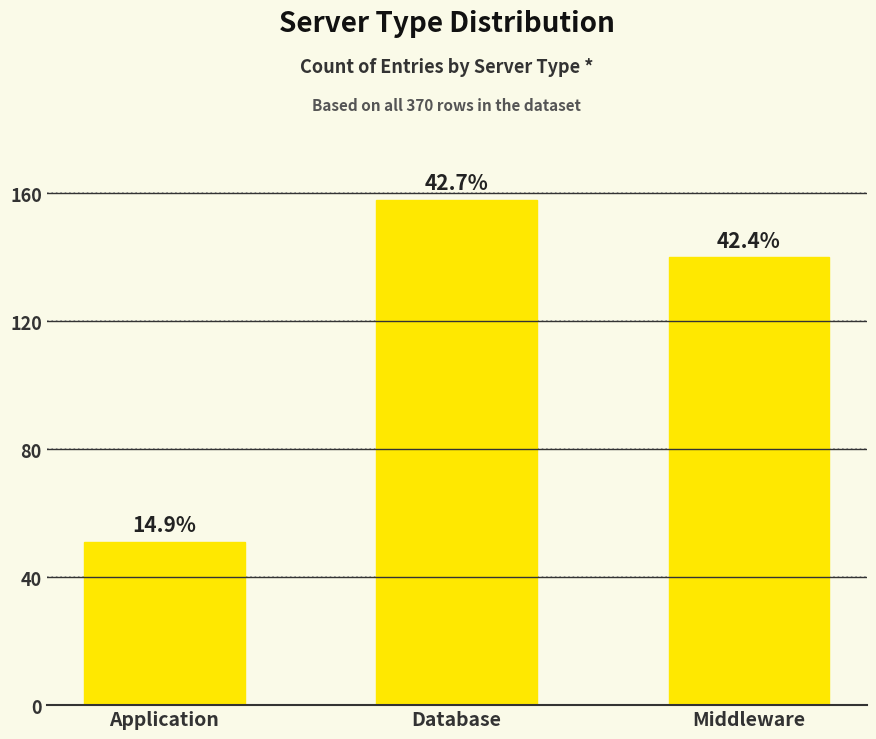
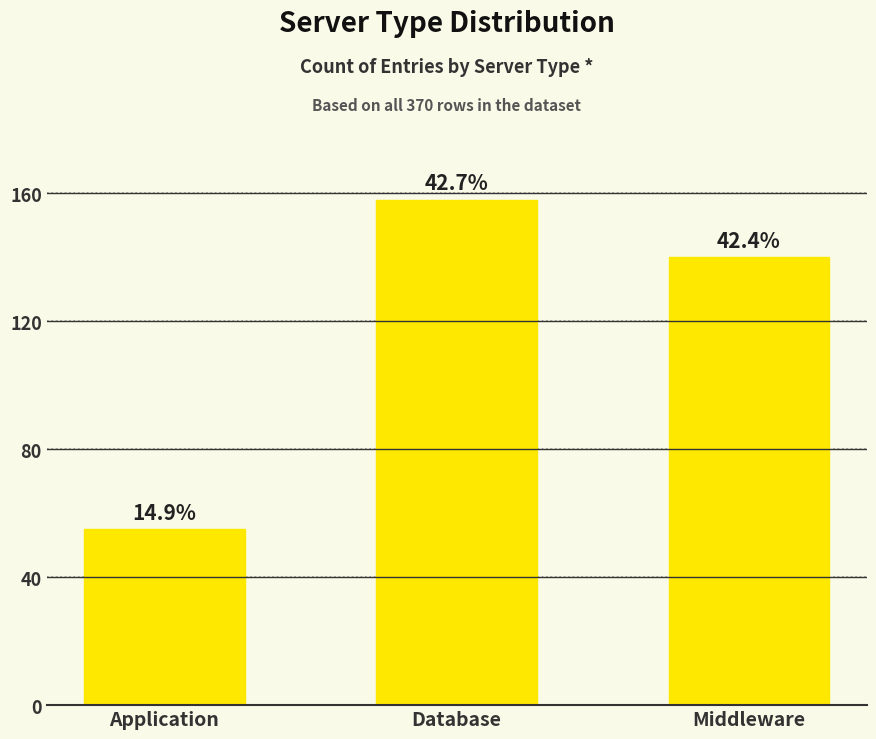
  {
-   "Application": 51
+   "Application": 55
  }
